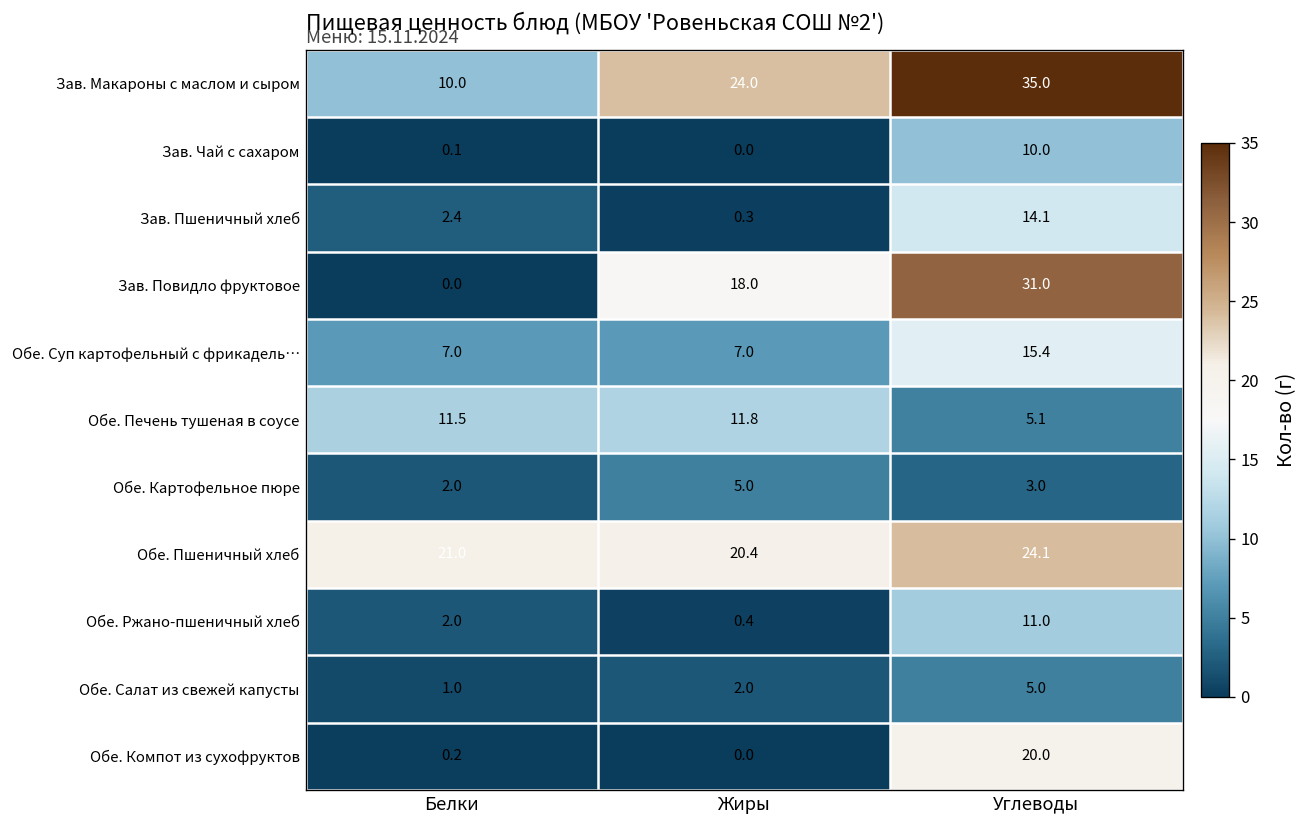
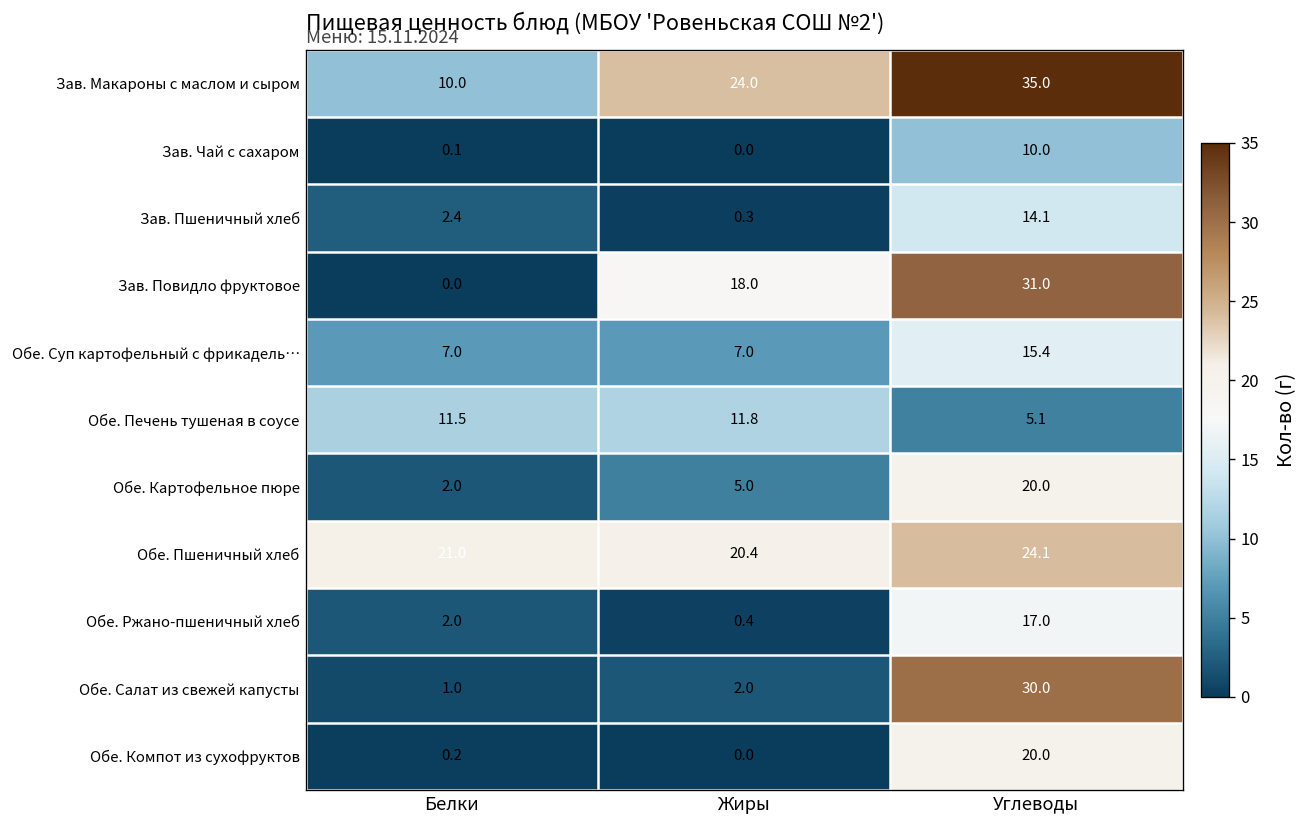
  {
    "Зав. Макароны с маслом и сыром": {
      "Белки": 10.0,
      "Жиры": 24.0,
      "Углеводы": 35.0
    },
    "Зав. Чай с сахаром": {
      "Белки": 0.1,
      "Жиры": 0.0,
      "Углеводы": 10.0
    },
    "Зав. Пшеничный хлеб": {
      "Белки": 2.4,
      "Жиры": 0.3,
      "Углеводы": 14.1
    },
    "Зав. Повидло фруктовое": {
      "Белки": 0.0,
      "Жиры": 18.0,
      "Углеводы": 31.0
    },
    "Обе. Суп картофельный с фрикадель…": {
      "Белки": 7.0,
      "Жиры": 7.0,
      "Углеводы": 15.4
    },
    "Обе. Печень тушеная в соусе": {
      "Белки": 11.5,
      "Жиры": 11.8,
      "Углеводы": 5.1
    },
    "Обе. Картофельное пюре": {
      "Белки": 2.0,
      "Жиры": 5.0,
-     "Углеводы": 3.0
+     "Углеводы": 20.0
    },
    "Обе. Пшеничный хлеб": {
      "Жиры": 20.4,
      "Углеводы": 24.1
    },
    "Обе. Ржано-пшеничный хлеб": {
      "Белки": 2.0,
      "Жиры": 0.4,
-     "Углеводы": 11.0
+     "Углеводы": 17.0
    },
    "Обе. Салат из свежей капусты": {
      "Белки": 1.0,
      "Жиры": 2.0,
-     "Углеводы": 5.0
+     "Углеводы": 30.0
    },
    "Обе. Компот из сухофруктов": {
      "Белки": 0.2,
      "Жиры": 0.0,
      "Углеводы": 20.0
    }
  }
